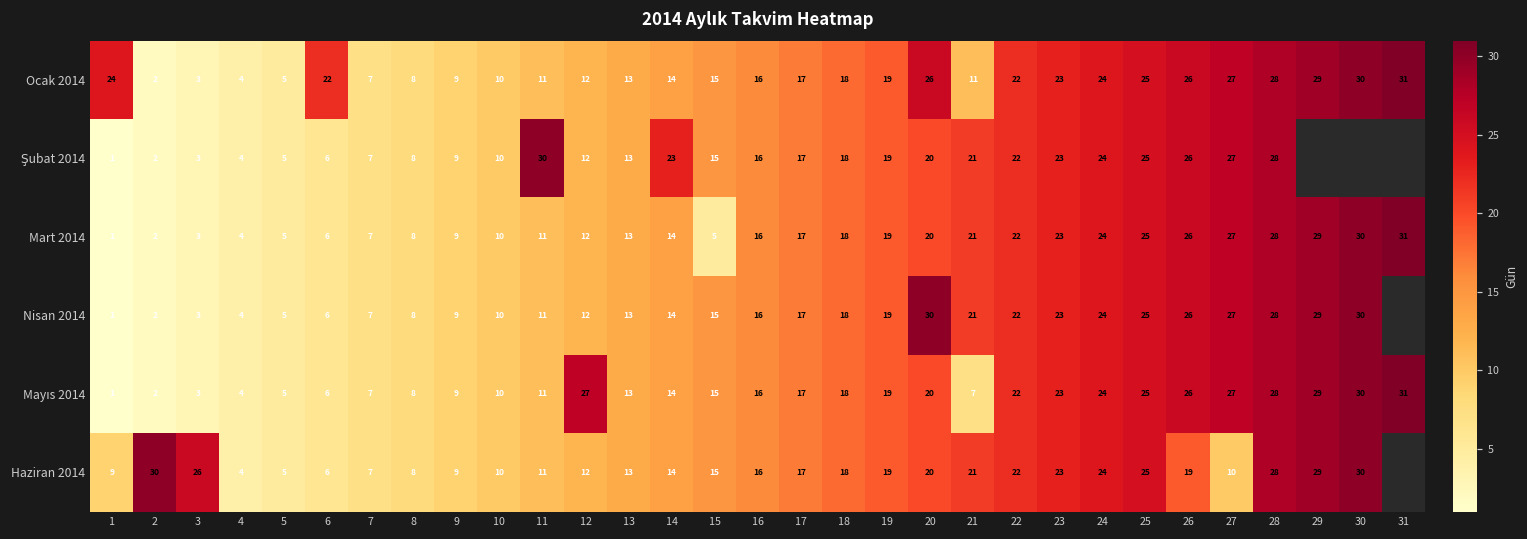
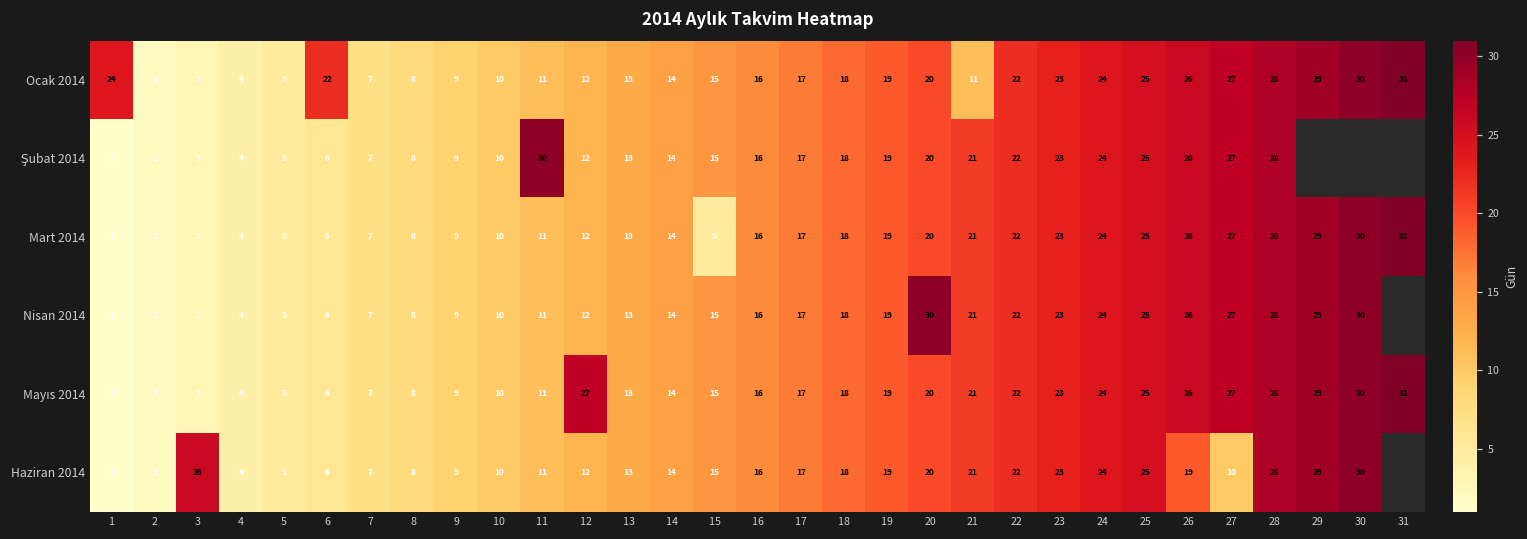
  {
    "Ocak 2014": {
      "1": 24,
      "2": 2,
      "3": 3,
      "4": 4,
      "5": 5,
      "6": 22,
      "7": 7,
      "8": 8,
      "9": 9,
      "10": 10,
      "11": 11,
      "12": 12,
      "13": 13,
      "14": 14,
      "15": 15,
      "16": 16,
      "17": 17,
      "18": 18,
      "19": 19,
-     "20": 26,
+     "20": 20,
      "21": 11,
      "22": 22,
      "23": 23,
      "24": 24,
      "25": 25,
      "26": 26,
      "27": 27,
      "28": 28,
      "29": 29,
      "30": 30,
      "31": 31
    },
    "Şubat 2014": {
      "1": 1,
      "2": 2,
      "3": 3,
      "4": 4,
      "5": 5,
      "6": 6,
      "7": 7,
      "8": 8,
      "9": 9,
      "10": 10,
      "11": 30,
      "12": 12,
      "13": 13,
-     "14": 23,
+     "14": 14,
      "15": 15,
      "16": 16,
      "17": 17,
      "18": 18,
      "19": 19,
      "20": 20,
      "21": 21,
      "22": 22,
      "23": 23,
      "24": 24,
      "25": 25,
      "26": 26,
      "27": 27,
      "28": 28
    },
    "Mart 2014": {
      "1": 1,
      "2": 2,
      "3": 3,
      "4": 4,
      "5": 5,
      "6": 6,
      "7": 7,
      "8": 8,
      "9": 9,
      "10": 10,
      "11": 11,
      "12": 12,
      "13": 13,
      "14": 14,
      "15": 5,
      "16": 16,
      "17": 17,
      "18": 18,
      "19": 19,
      "20": 20,
      "21": 21,
      "22": 22,
      "23": 23,
      "24": 24,
      "25": 25,
      "26": 26,
      "27": 27,
      "28": 28,
      "29": 29,
      "30": 30,
      "31": 31
    },
    "Nisan 2014": {
      "1": 1,
      "2": 2,
      "3": 3,
      "4": 4,
      "5": 5,
      "6": 6,
      "7": 7,
      "8": 8,
      "9": 9,
      "10": 10,
      "11": 11,
      "12": 12,
      "13": 13,
      "14": 14,
      "15": 15,
      "16": 16,
      "17": 17,
      "18": 18,
      "19": 19,
      "20": 30,
      "21": 21,
      "22": 22,
      "23": 23,
      "24": 24,
      "25": 25,
      "26": 26,
      "27": 27,
      "28": 28,
      "29": 29,
      "30": 30
    },
    "Mayıs 2014": {
      "1": 1,
      "2": 2,
      "3": 3,
      "4": 4,
      "5": 5,
      "6": 6,
      "7": 7,
      "8": 8,
      "9": 9,
      "10": 10,
      "11": 11,
      "12": 27,
      "13": 13,
      "14": 14,
      "15": 15,
      "16": 16,
      "17": 17,
      "18": 18,
      "19": 19,
      "20": 20,
-     "21": 7,
+     "21": 21,
      "22": 22,
      "23": 23,
      "24": 24,
      "25": 25,
      "26": 26,
      "27": 27,
      "28": 28,
      "29": 29,
      "30": 30,
      "31": 31
    },
    "Haziran 2014": {
-     "1": 9,
-     "2": 30,
+     "1": 1,
+     "2": 2,
      "3": 26,
      "4": 4,
      "5": 5,
      "6": 6,
      "7": 7,
      "8": 8,
      "9": 9,
      "10": 10,
      "11": 11,
      "12": 12,
      "13": 13,
      "14": 14,
      "15": 15,
      "16": 16,
      "17": 17,
      "18": 18,
      "19": 19,
      "20": 20,
      "21": 21,
      "22": 22,
      "23": 23,
      "24": 24,
      "25": 25,
      "26": 19,
      "27": 10,
      "28": 28,
      "29": 29,
      "30": 30
    }
  }
